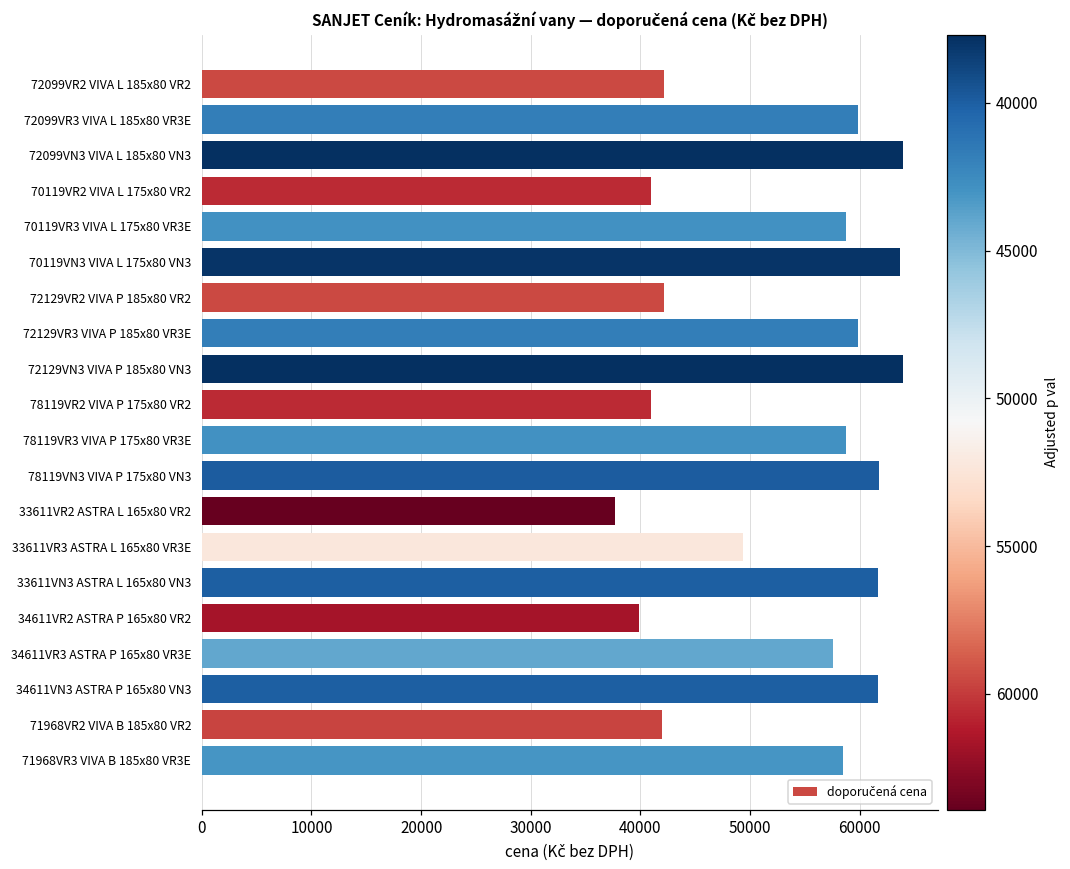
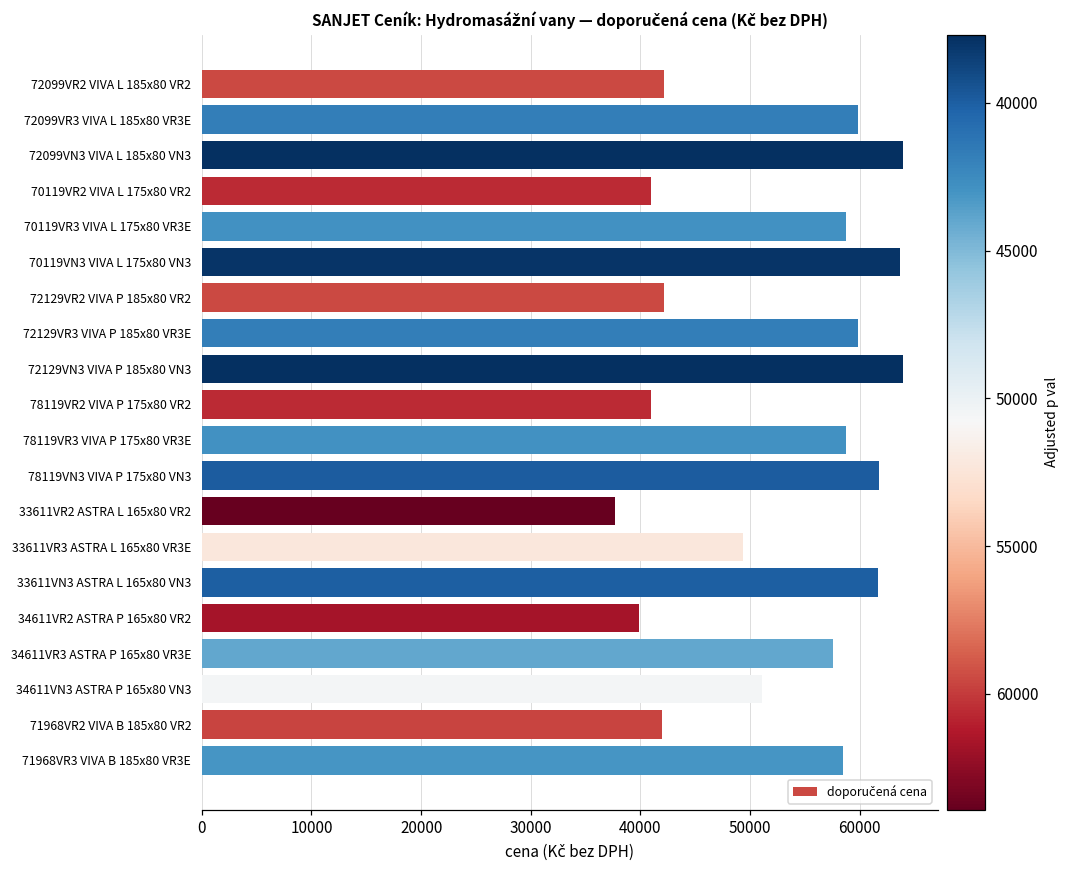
  {
    "72099VR2 VIVA L 185x80 VR2": 42000,
    "72099VR3 VIVA L 185x80 VR3E": 60000,
    "72099VN3 VIVA L 185x80 VN3": 64000,
    "70119VR2 VIVA L 175x80 VR2": 41000,
    "70119VR3 VIVA L 175x80 VR3E": 59000,
    "70119VN3 VIVA L 175x80 VN3": 64000,
    "72129VR2 VIVA P 185x80 VR2": 42000,
    "72129VR3 VIVA P 185x80 VR3E": 60000,
    "72129VN3 VIVA P 185x80 VN3": 64000,
    "78119VR2 VIVA P 175x80 VR2": 41000,
    "78119VR3 VIVA P 175x80 VR3E": 59000,
    "78119VN3 VIVA P 175x80 VN3": 62000,
    "33611VR2 ASTRA L 165x80 VR2": 38000,
    "33611VR3 ASTRA L 165x80 VR3E": 49000,
    "33611VN3 ASTRA L 165x80 VN3": 62000,
    "34611VR2 ASTRA P 165x80 VR2": 40000,
    "34611VR3 ASTRA P 165x80 VR3E": 58000,
-   "34611VN3 ASTRA P 165x80 VN3": 62000,
+   "34611VN3 ASTRA P 165x80 VN3": 51000,
    "71968VR2 VIVA B 185x80 VR2": 42000,
    "71968VR3 VIVA B 185x80 VR3E": 59000
  }
